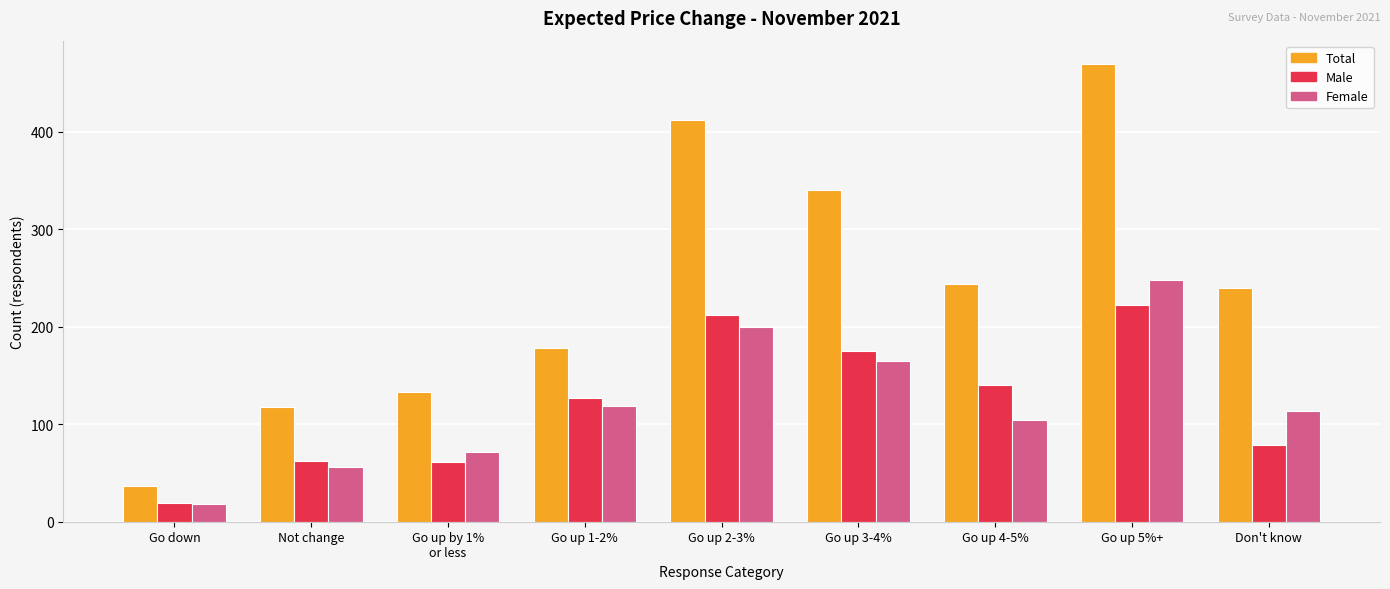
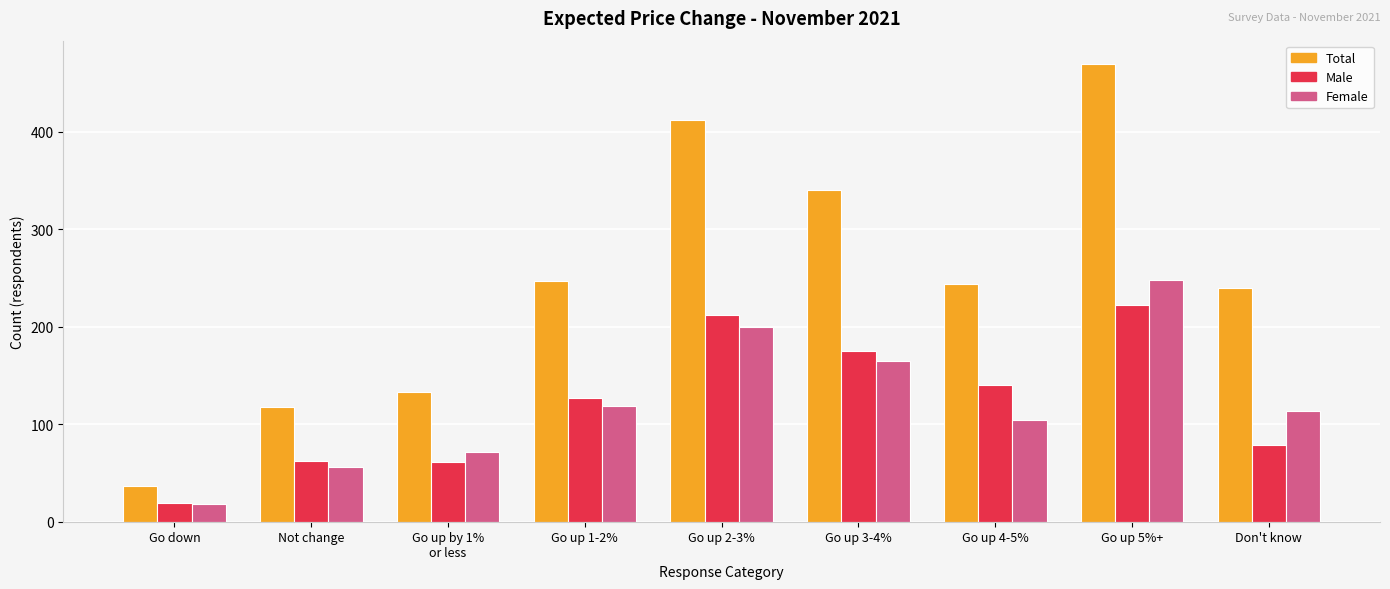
  {
    "Total": {
      "Go down": 40,
      "Not change": 120,
      "Go up by 1% or less": 130,
-     "Go up 1-2%": 180,
+     "Go up 1-2%": 250,
      "Go up 2-3%": 410,
      "Go up 3-4%": 340,
      "Go up 4-5%": 240,
      "Go up 5%+": 470,
      "Don't know": 240
    },
    "Male": {
      "Go down": 20,
      "Not change": 60,
      "Go up by 1% or less": 60,
      "Go up 1-2%": 130,
      "Go up 2-3%": 210,
      "Go up 3-4%": 180,
      "Go up 4-5%": 140,
      "Go up 5%+": 220,
      "Don't know": 80
    },
    "Female": {
      "Go down": 20,
      "Not change": 60,
      "Go up by 1% or less": 70,
      "Go up 1-2%": 120,
      "Go up 2-3%": 200,
      "Go up 3-4%": 170,
      "Go up 4-5%": 100,
      "Go up 5%+": 250,
      "Don't know": 110
    }
  }
